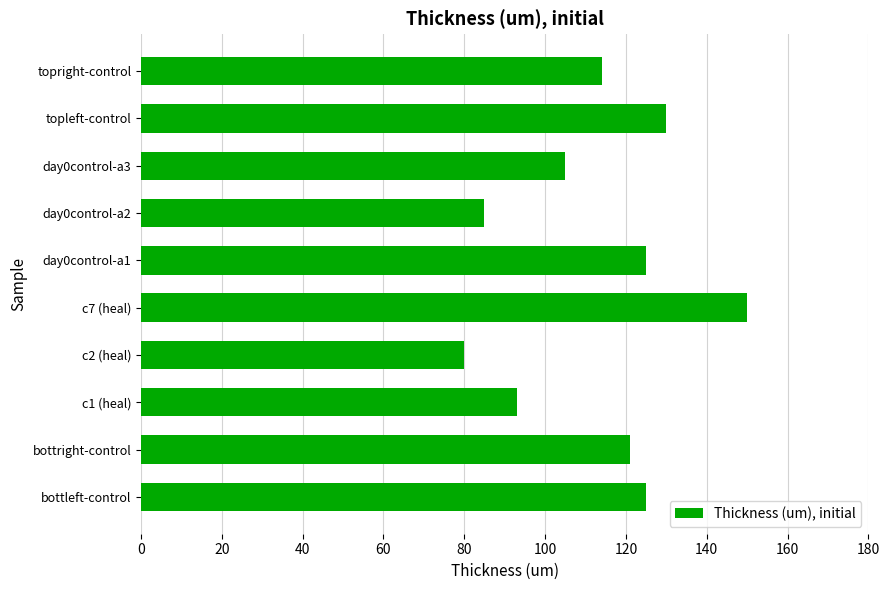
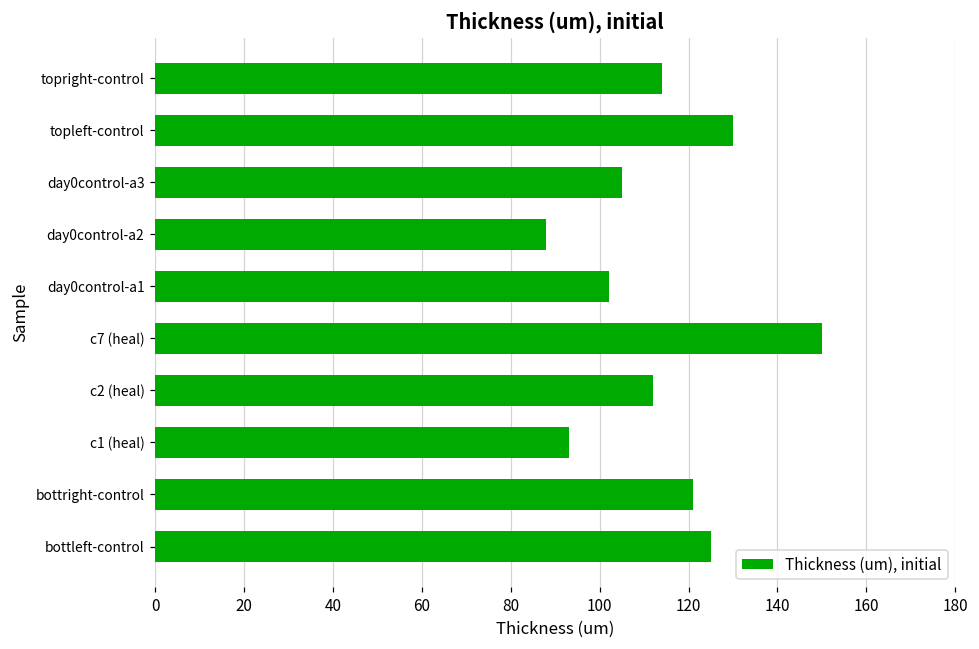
  {
    "topright-control": 114,
    "topleft-control": 130,
    "day0control-a3": 105,
-   "day0control-a2": 85,
-   "day0control-a1": 125,
+   "day0control-a2": 88,
+   "day0control-a1": 102,
    "c7 (heal)": 150,
-   "c2 (heal)": 80,
+   "c2 (heal)": 112,
    "c1 (heal)": 93,
    "bottright-control": 121,
    "bottleft-control": 125
  }
